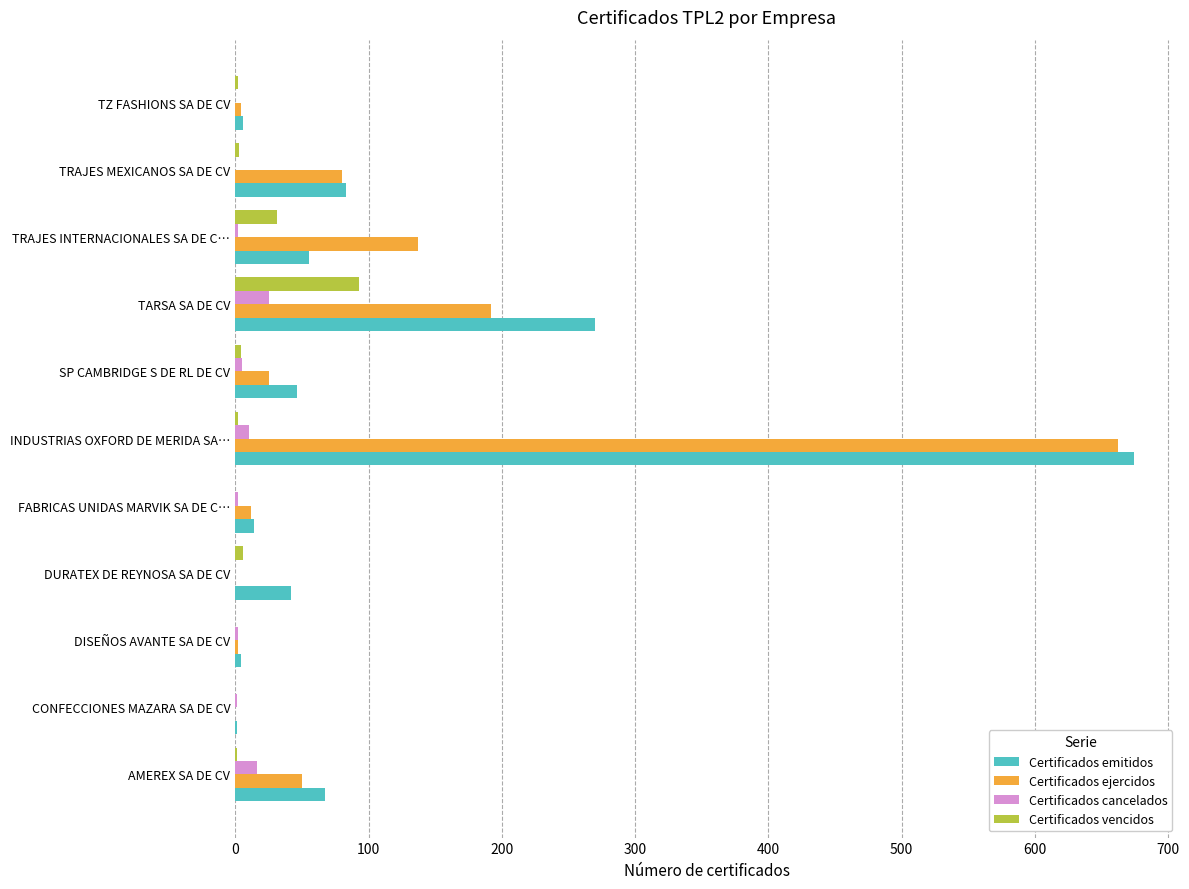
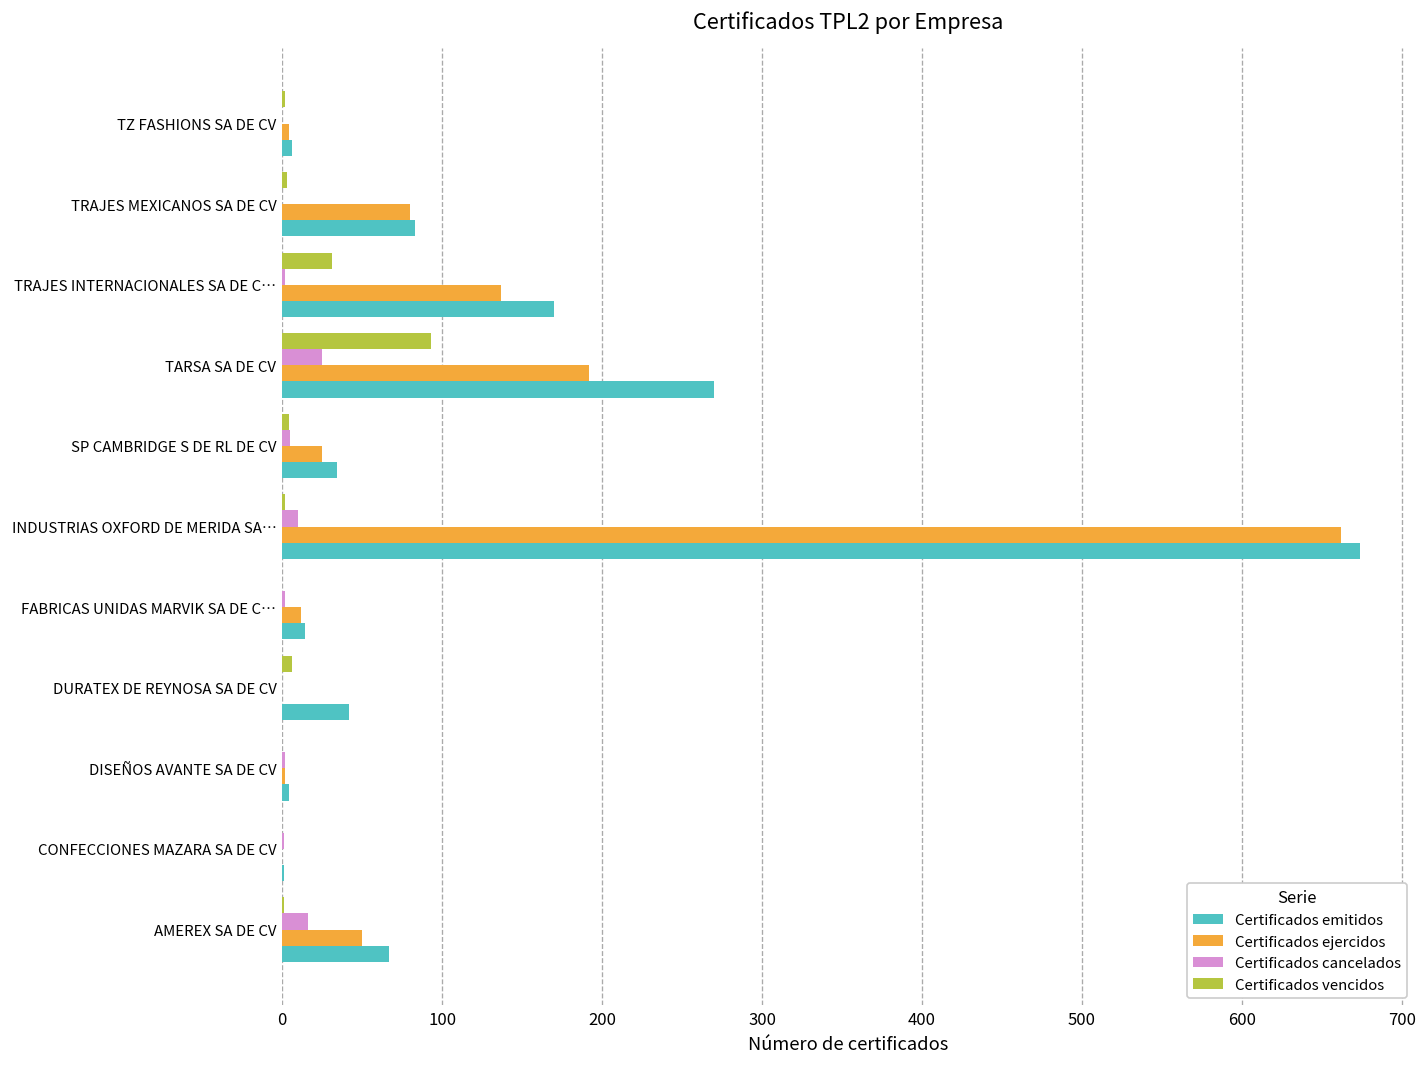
  {
    "Certificados emitidos": {
      "TZ FASHIONS SA DE CV": 6,
      "TRAJES MEXICANOS SA DE CV": 83,
-     "TRAJES INTERNACIONALES SA DE C…": 55,
+     "TRAJES INTERNACIONALES SA DE C…": 170,
      "TARSA SA DE CV": 270,
-     "SP CAMBRIDGE S DE RL DE CV": 46,
+     "SP CAMBRIDGE S DE RL DE CV": 34,
      "INDUSTRIAS OXFORD DE MERIDA SA…": 674,
      "FABRICAS UNIDAS MARVIK SA DE C…": 14,
      "DURATEX DE REYNOSA SA DE CV": 42,
      "DISEÑOS AVANTE SA DE CV": 4,
      "AMEREX SA DE CV": 67
    },
    "Certificados ejercidos": {
      "TZ FASHIONS SA DE CV": 4,
      "TRAJES MEXICANOS SA DE CV": 80,
      "TRAJES INTERNACIONALES SA DE C…": 137,
      "TARSA SA DE CV": 192,
      "SP CAMBRIDGE S DE RL DE CV": 25,
      "INDUSTRIAS OXFORD DE MERIDA SA…": 662,
      "FABRICAS UNIDAS MARVIK SA DE C…": 12,
      "DURATEX DE REYNOSA SA DE CV": 0,
      "DISEÑOS AVANTE SA DE CV": 2,
      "CONFECCIONES MAZARA SA DE CV": 0,
      "AMEREX SA DE CV": 50
    },
    "Certificados cancelados": {
      "TZ FASHIONS SA DE CV": 0,
      "TRAJES MEXICANOS SA DE CV": 0,
      "TRAJES INTERNACIONALES SA DE C…": 2,
      "TARSA SA DE CV": 25,
      "SP CAMBRIDGE S DE RL DE CV": 5,
      "INDUSTRIAS OXFORD DE MERIDA SA…": 10,
      "FABRICAS UNIDAS MARVIK SA DE C…": 2,
      "DURATEX DE REYNOSA SA DE CV": 0,
      "DISEÑOS AVANTE SA DE CV": 2,
      "AMEREX SA DE CV": 16
    },
    "Certificados vencidos": {
      "TZ FASHIONS SA DE CV": 2,
      "TRAJES MEXICANOS SA DE CV": 3,
      "TRAJES INTERNACIONALES SA DE C…": 31,
      "TARSA SA DE CV": 93,
      "SP CAMBRIDGE S DE RL DE CV": 4,
      "INDUSTRIAS OXFORD DE MERIDA SA…": 2,
      "FABRICAS UNIDAS MARVIK SA DE C…": 0,
      "DURATEX DE REYNOSA SA DE CV": 6,
      "DISEÑOS AVANTE SA DE CV": 0,
      "CONFECCIONES MAZARA SA DE CV": 0
    }
  }
